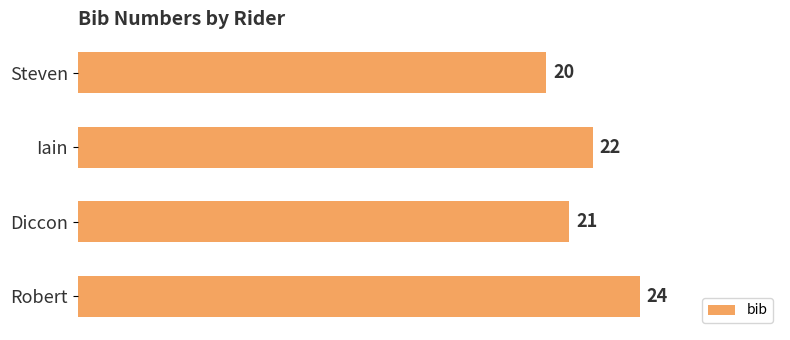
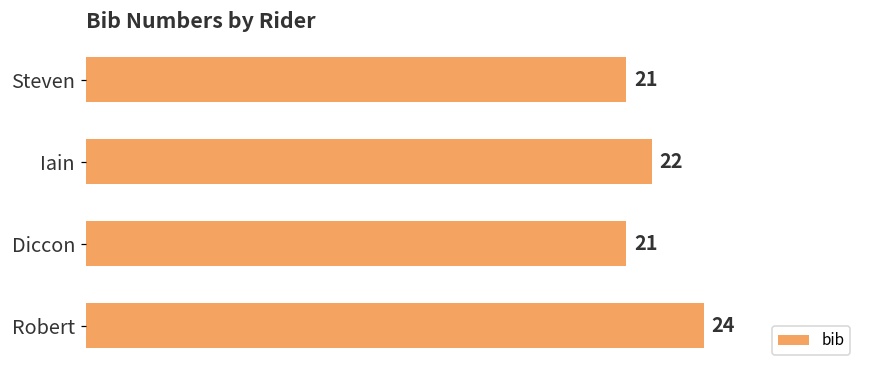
  {
-   "Steven": 20,
+   "Steven": 21,
    "Iain": 22,
    "Diccon": 21,
    "Robert": 24
  }
